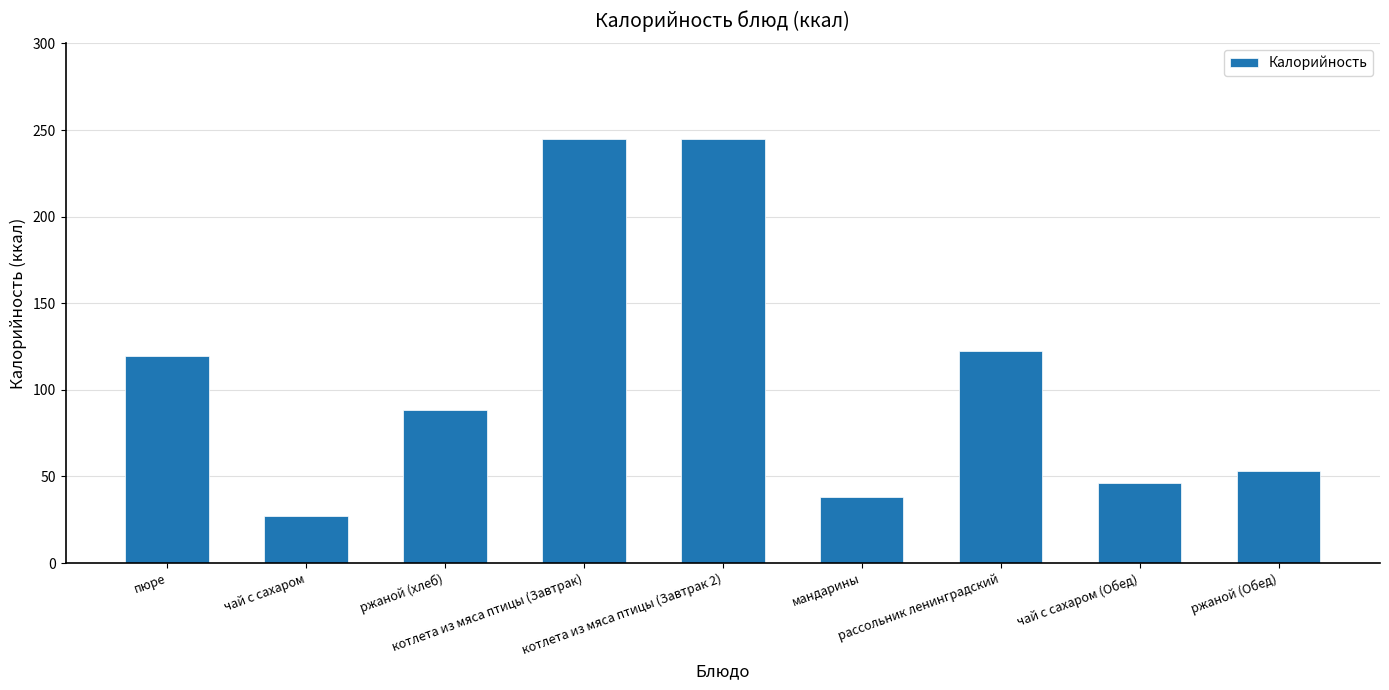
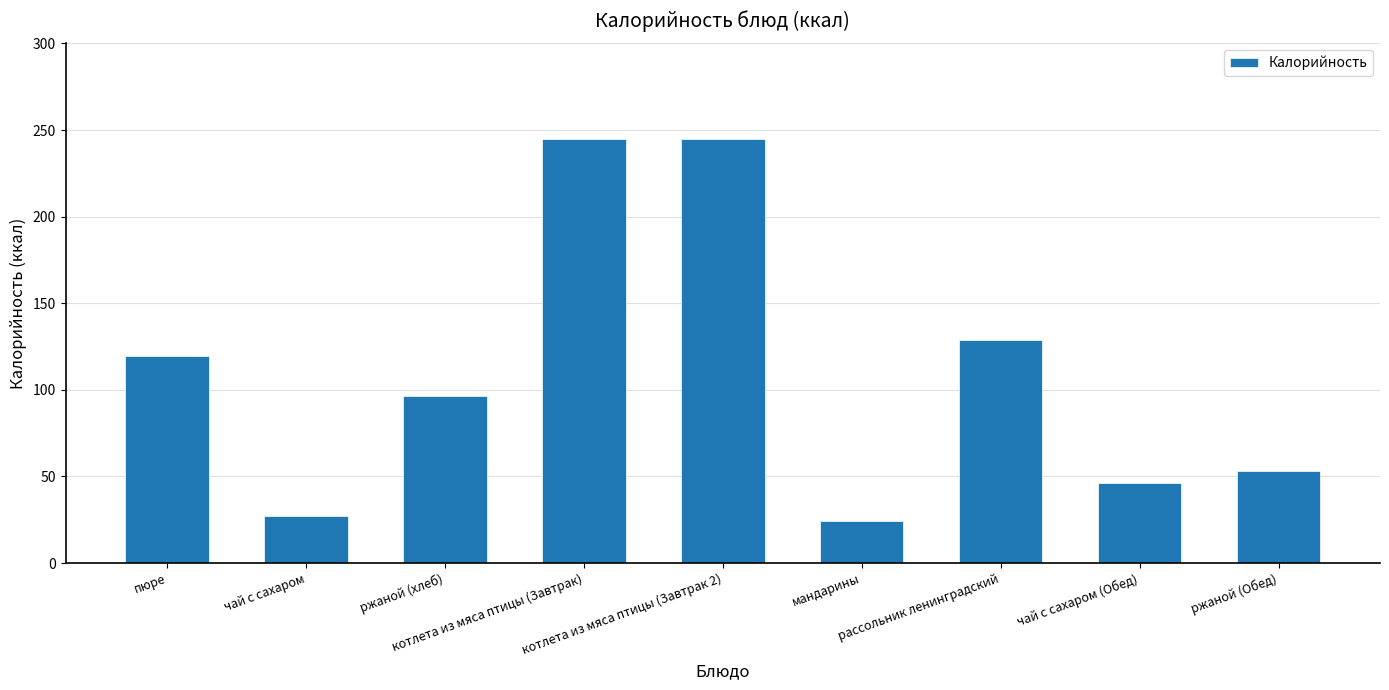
  {
    "пюре": 120,
    "чай с сахаром": 27,
-   "ржаной (хлеб)": 88,
+   "ржаной (хлеб)": 96,
    "котлета из мяса птицы (Завтрак)": 245,
    "котлета из мяса птицы (Завтрак 2)": 245,
-   "мандарины": 38,
-   "рассольник ленинградский": 123,
+   "мандарины": 24,
+   "рассольник ленинградский": 129,
    "чай с сахаром (Обед)": 47,
    "ржаной (Обед)": 53
  }
